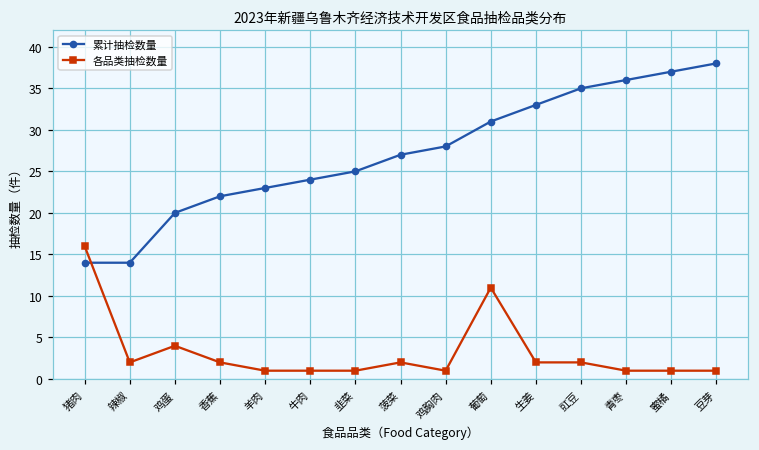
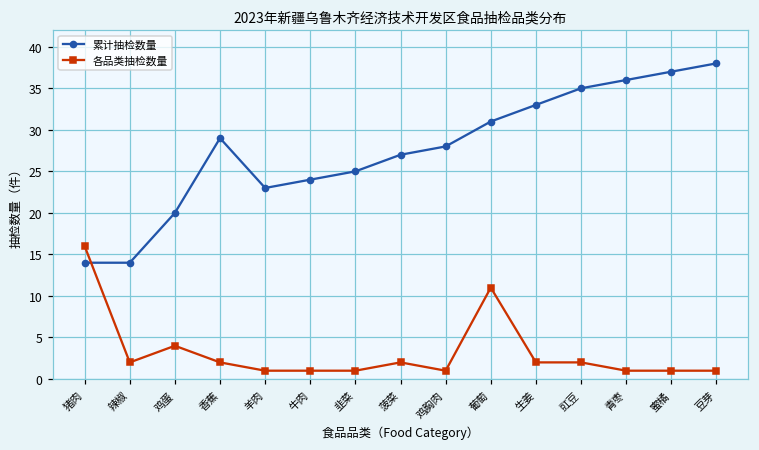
  {
    "累计抽检数量": {
      "猪肉": 14,
      "辣椒": 14,
      "鸡蛋": 20,
-     "香蕉": 22,
+     "香蕉": 29,
      "羊肉": 23,
      "牛肉": 24,
      "韭菜": 25,
      "菠菜": 27,
      "鸡胸肉": 28,
      "葡萄": 31,
      "生姜": 33,
      "豇豆": 35,
      "青枣": 36,
      "蜜橘": 37,
      "豆芽": 38
    },
    "各品类抽检数量": {
      "猪肉": 16,
      "辣椒": 2,
      "鸡蛋": 4,
      "香蕉": 2,
      "羊肉": 1,
      "牛肉": 1,
      "韭菜": 1,
      "菠菜": 2,
      "鸡胸肉": 1,
      "葡萄": 11,
      "生姜": 2,
      "豇豆": 2,
      "青枣": 1,
      "蜜橘": 1,
      "豆芽": 1
    }
  }
